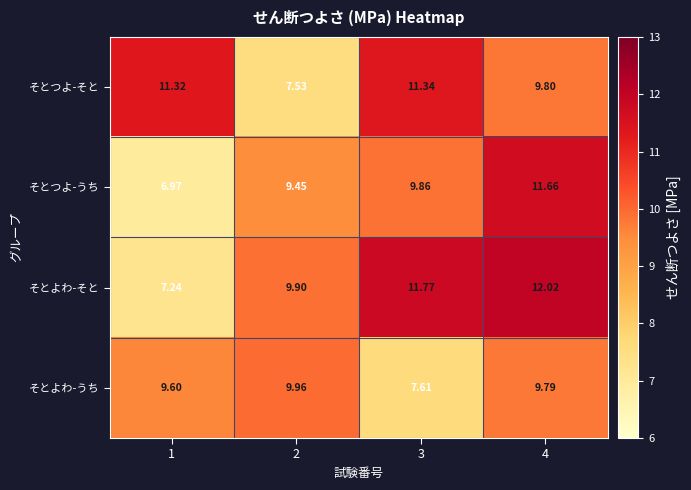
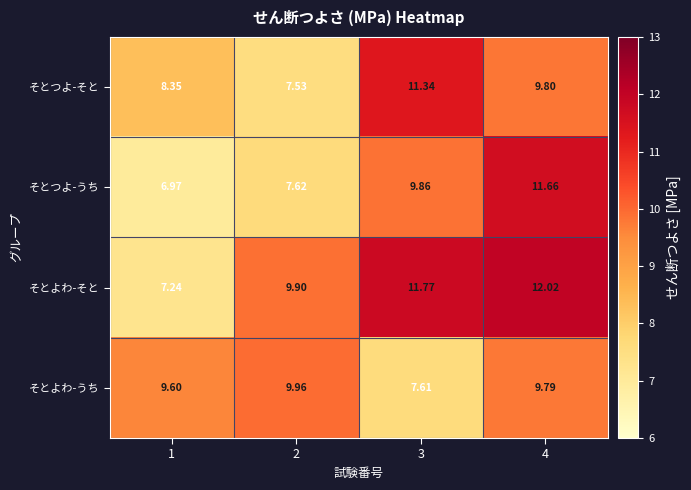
  {
    "そとつよ-そと": {
-     "1": 11.32,
+     "1": 8.35,
      "2": 7.53,
      "3": 11.34,
      "4": 9.80
    },
    "そとつよ-うち": {
      "1": 6.97,
-     "2": 9.45,
+     "2": 7.62,
      "3": 9.86,
      "4": 11.66
    },
    "そとよわ-そと": {
      "1": 7.24,
      "2": 9.90,
      "3": 11.77,
      "4": 12.02
    },
    "そとよわ-うち": {
      "1": 9.60,
      "2": 9.96,
      "3": 7.61,
      "4": 9.79
    }
  }
